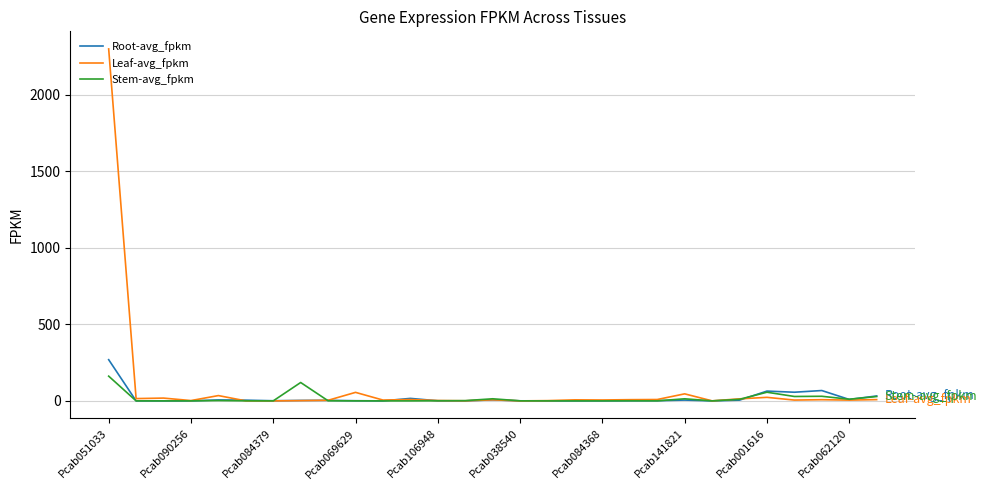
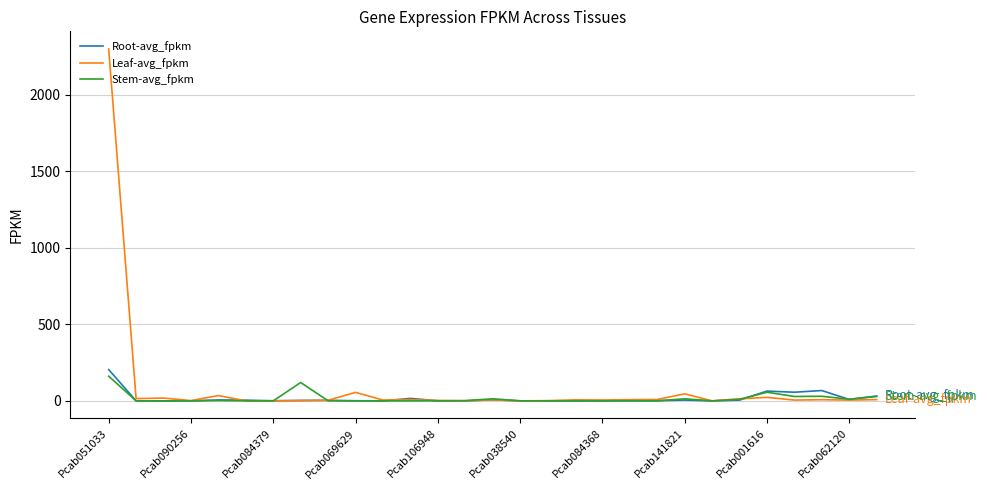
  {
    "Root-avg_fpkm": {
-     "Pcab051033": 270
+     "Pcab051033": 200
    },
    "Leaf-avg_fpkm": {
      "Pcab051033": 2300,
      "Pcab069629": 60,
      "Pcab141821": 50,
      "Pcab001616": 20
    },
    "Stem-avg_fpkm": {
      "Pcab051033": 160
    }
  }
